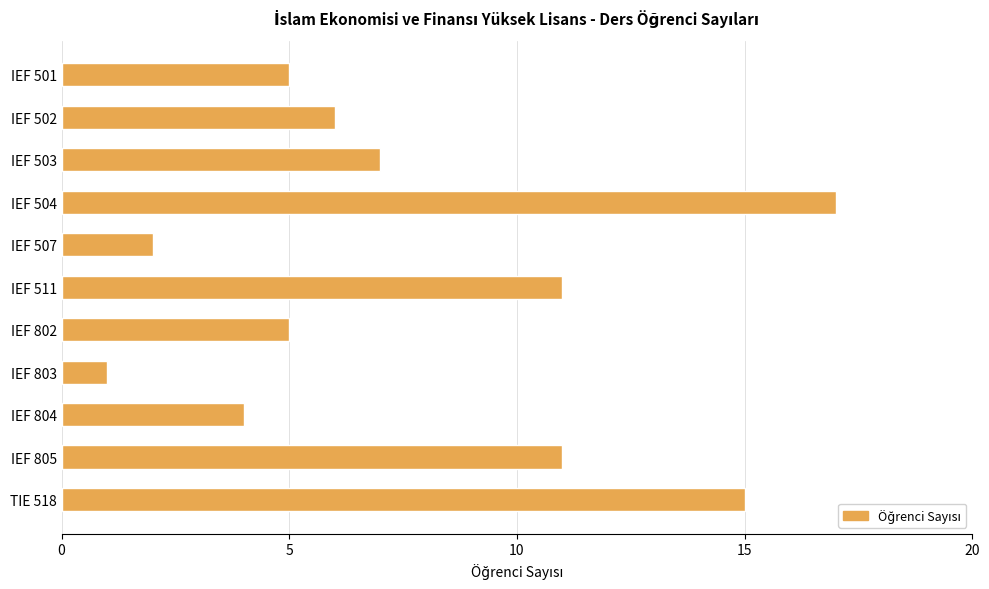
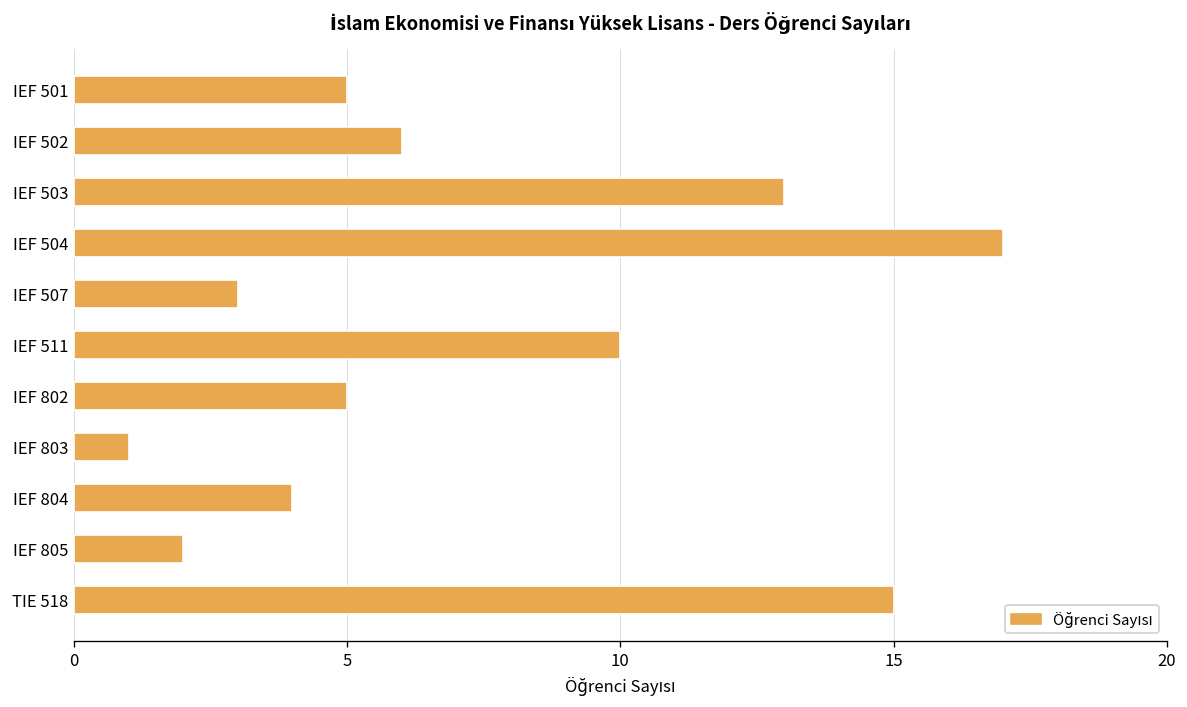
  {
    "IEF 501": 5,
    "IEF 502": 6,
-   "IEF 503": 7,
+   "IEF 503": 13,
    "IEF 504": 17,
-   "IEF 507": 2,
-   "IEF 511": 11,
+   "IEF 507": 3,
+   "IEF 511": 10,
    "IEF 802": 5,
    "IEF 803": 1,
    "IEF 804": 4,
-   "IEF 805": 11,
+   "IEF 805": 2,
    "TIE 518": 15
  }
